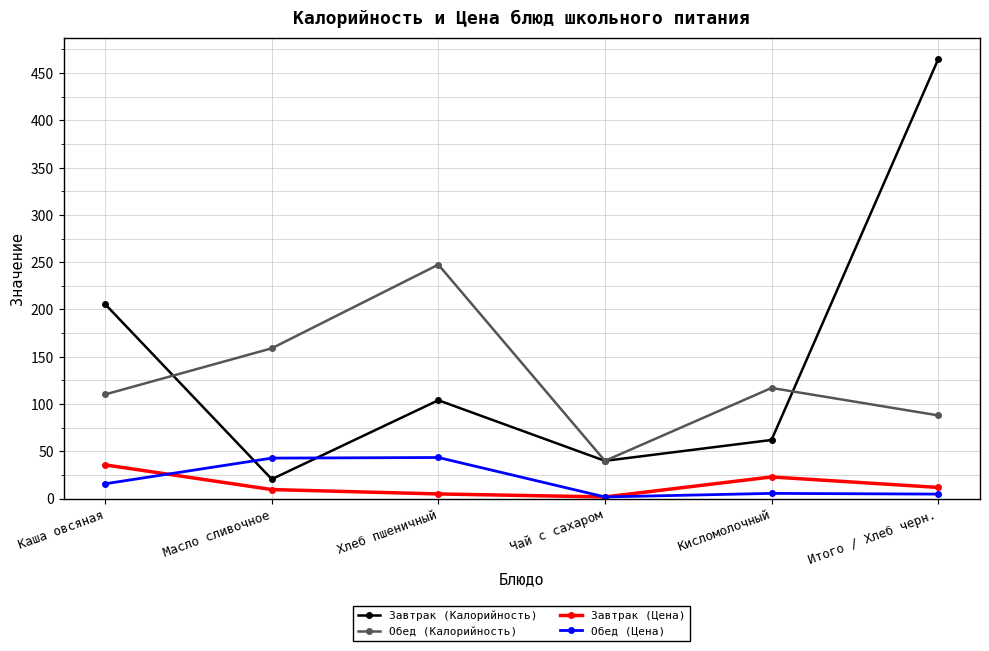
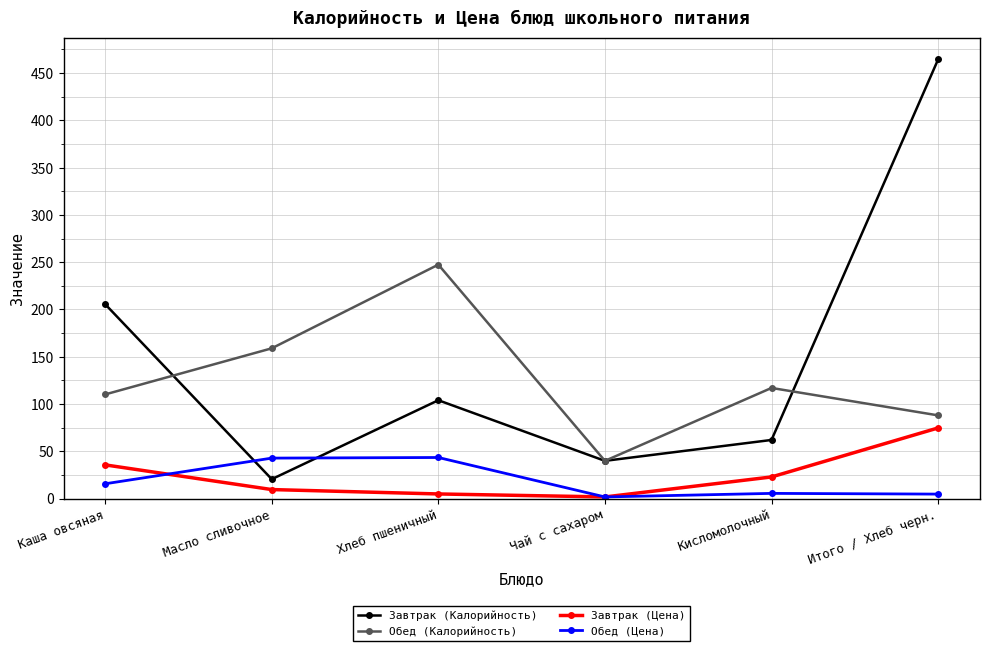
  {
    "Завтрак (Калорийность)": {
      "Каша овсяная": 210,
      "Масло сливочное": 20,
      "Хлеб пшеничный": 100,
      "Кисломолочный": 60,
      "Итого / Хлеб черн.": 460
    },
    "Обед (Калорийность)": {
      "Каша овсяная": 110,
      "Масло сливочное": 160,
      "Хлеб пшеничный": 250,
      "Кисломолочный": 120,
      "Итого / Хлеб черн.": 90
    },
    "Завтрак (Цена)": {
      "Каша овсяная": 40,
      "Масло сливочное": 10,
      "Хлеб пшеничный": 0,
      "Кисломолочный": 20,
-     "Итого / Хлеб черн.": 10
+     "Итого / Хлеб черн.": 70
    },
    "Обед (Цена)": {
      "Каша овсяная": 20,
      "Масло сливочное": 40,
      "Хлеб пшеничный": 40,
      "Кисломолочный": 10,
      "Итого / Хлеб черн.": 0
    }
  }
